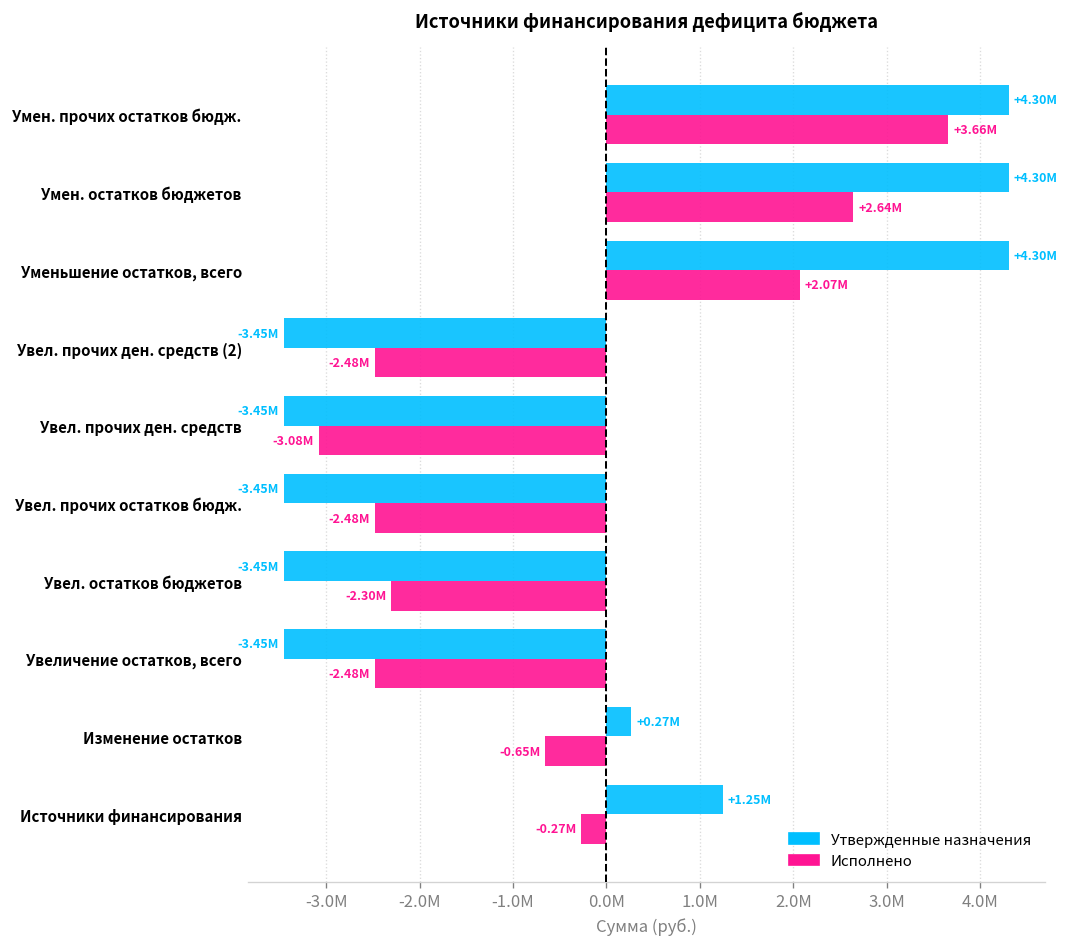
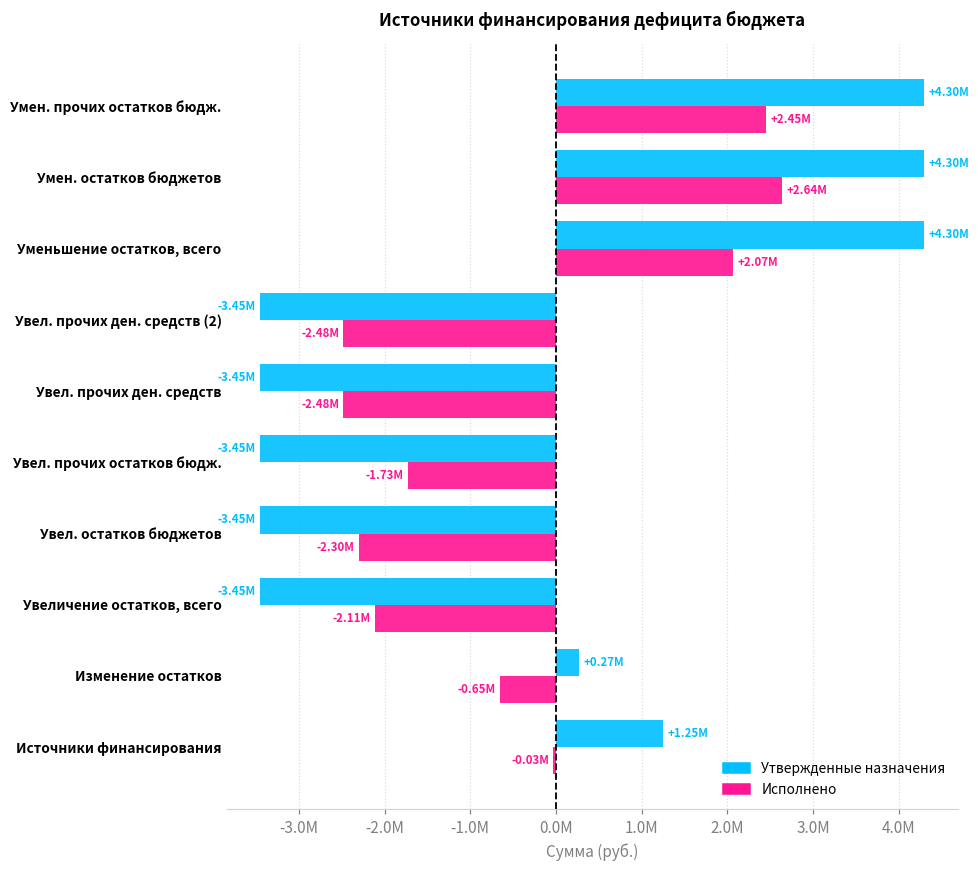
  {
    "Утвержденные назначения": {
      "Умен. прочих остатков бюдж.": "+4.30M",
      "Умен. остатков бюджетов": "+4.30M",
      "Уменьшение остатков, всего": "+4.30M",
      "Увел. прочих ден. средств (2)": "-3.45M",
      "Увел. прочих ден. средств": "-3.45M",
      "Увел. прочих остатков бюдж.": "-3.45M",
      "Увел. остатков бюджетов": "-3.45M",
      "Увеличение остатков, всего": "-3.45M",
      "Изменение остатков": "+0.27M",
      "Источники финансирования": "+1.25M"
    },
    "Исполнено": {
-     "Умен. прочих остатков бюдж.": "+3.66M",
+     "Умен. прочих остатков бюдж.": "+2.45M",
      "Умен. остатков бюджетов": "+2.64M",
      "Уменьшение остатков, всего": "+2.07M",
      "Увел. прочих ден. средств (2)": "-2.48M",
-     "Увел. прочих ден. средств": "-3.08M",
-     "Увел. прочих остатков бюдж.": "-2.48M",
+     "Увел. прочих ден. средств": "-2.48M",
+     "Увел. прочих остатков бюдж.": "-1.73M",
      "Увел. остатков бюджетов": "-2.30M",
-     "Увеличение остатков, всего": "-2.48M",
+     "Увеличение остатков, всего": "-2.11M",
      "Изменение остатков": "-0.65M",
-     "Источники финансирования": "-0.27M"
+     "Источники финансирования": "-0.03M"
    }
  }
